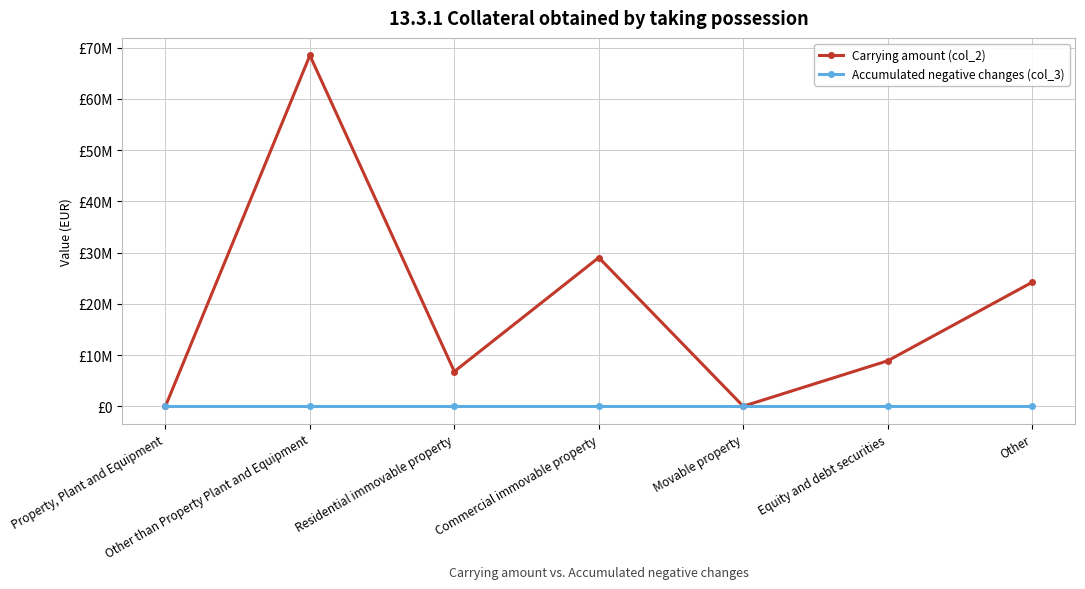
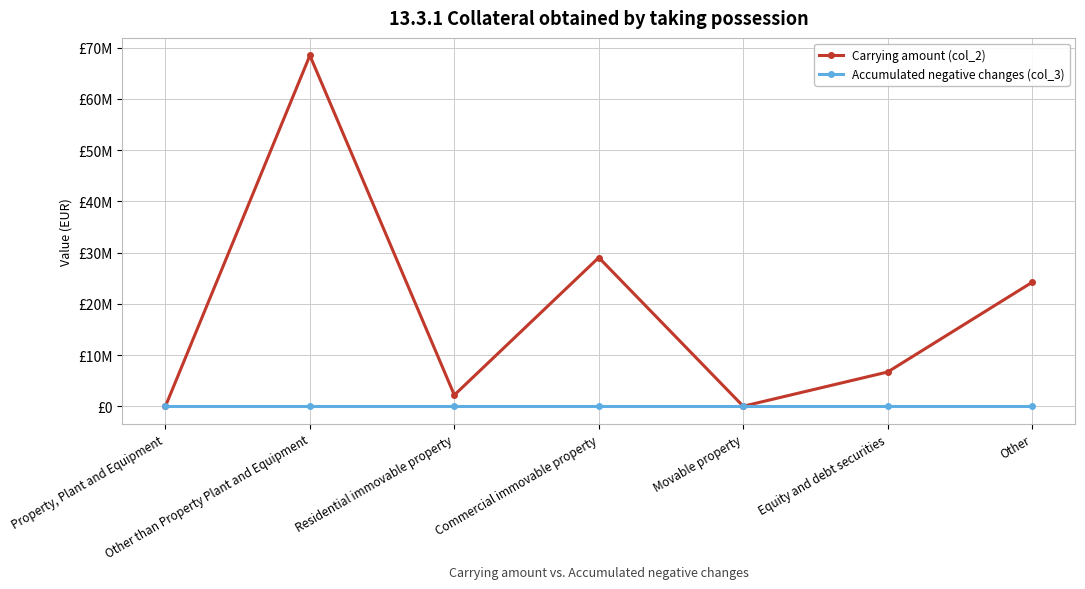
  {
    "Carrying amount (col_2)": {
      "Other than Property Plant and Equipment": "£68000000",
-     "Residential immovable property": "£7000000",
+     "Residential immovable property": "£2000000",
      "Commercial immovable property": "£29000000",
-     "Equity and debt securities": "£9000000",
+     "Equity and debt securities": "£7000000",
      "Other": "£24000000"
    },
    "Accumulated negative changes (col_3)": {
      "Other than Property Plant and Equipment": "£0",
      "Residential immovable property": "£0",
      "Commercial immovable property": "£0",
      "Equity and debt securities": "£0",
      "Other": "£0"
    }
  }
